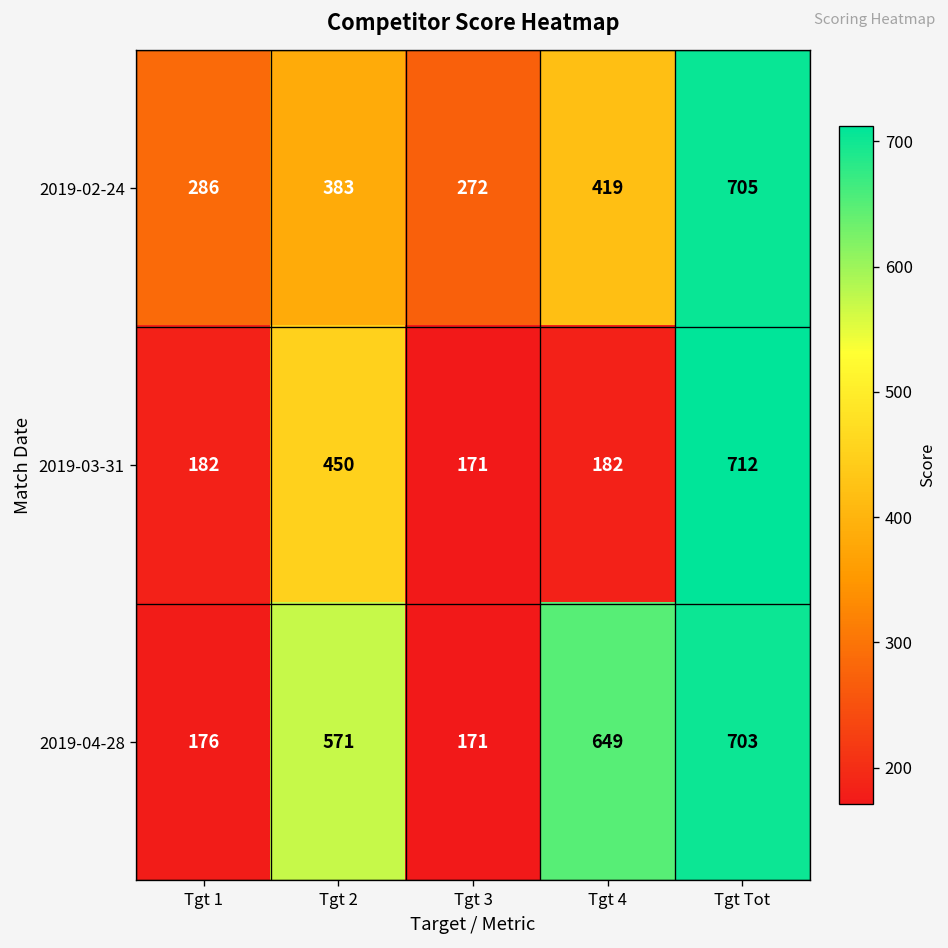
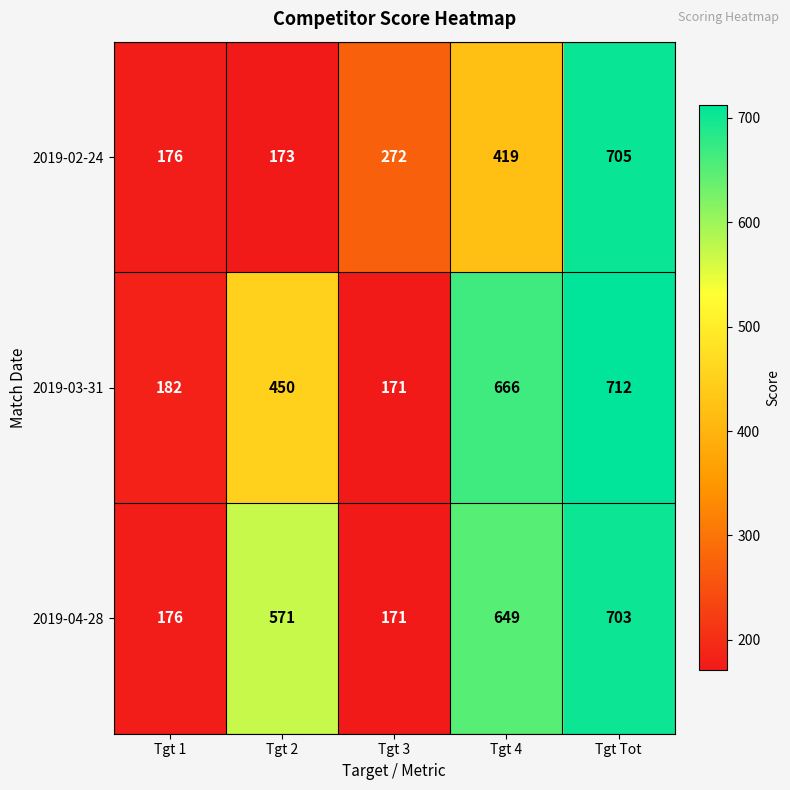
  {
    "2019-02-24": {
-     "Tgt 1": 286,
-     "Tgt 2": 383,
+     "Tgt 1": 176,
+     "Tgt 2": 173,
      "Tgt 3": 272,
      "Tgt 4": 419,
      "Tgt Tot": 705
    },
    "2019-03-31": {
      "Tgt 1": 182,
      "Tgt 2": 450,
      "Tgt 3": 171,
-     "Tgt 4": 182,
+     "Tgt 4": 666,
      "Tgt Tot": 712
    },
    "2019-04-28": {
      "Tgt 1": 176,
      "Tgt 2": 571,
      "Tgt 3": 171,
      "Tgt 4": 649,
      "Tgt Tot": 703
    }
  }
